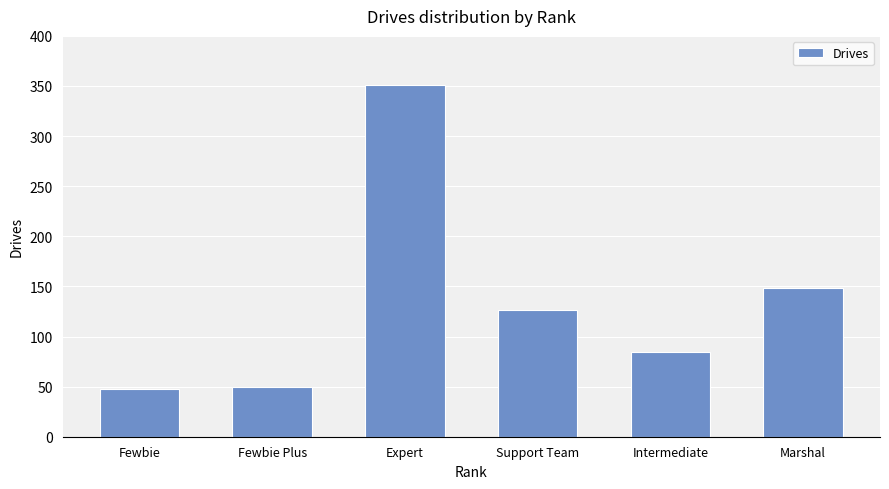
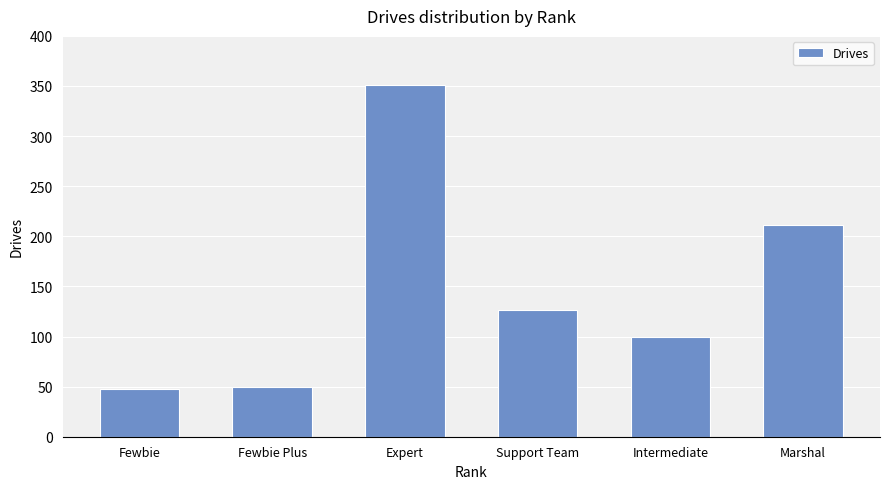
  {
    "Fewbie": 48,
    "Fewbie Plus": 50,
    "Expert": 351,
    "Support Team": 126,
-   "Intermediate": 85,
-   "Marshal": 148
+   "Intermediate": 100,
+   "Marshal": 211
  }
